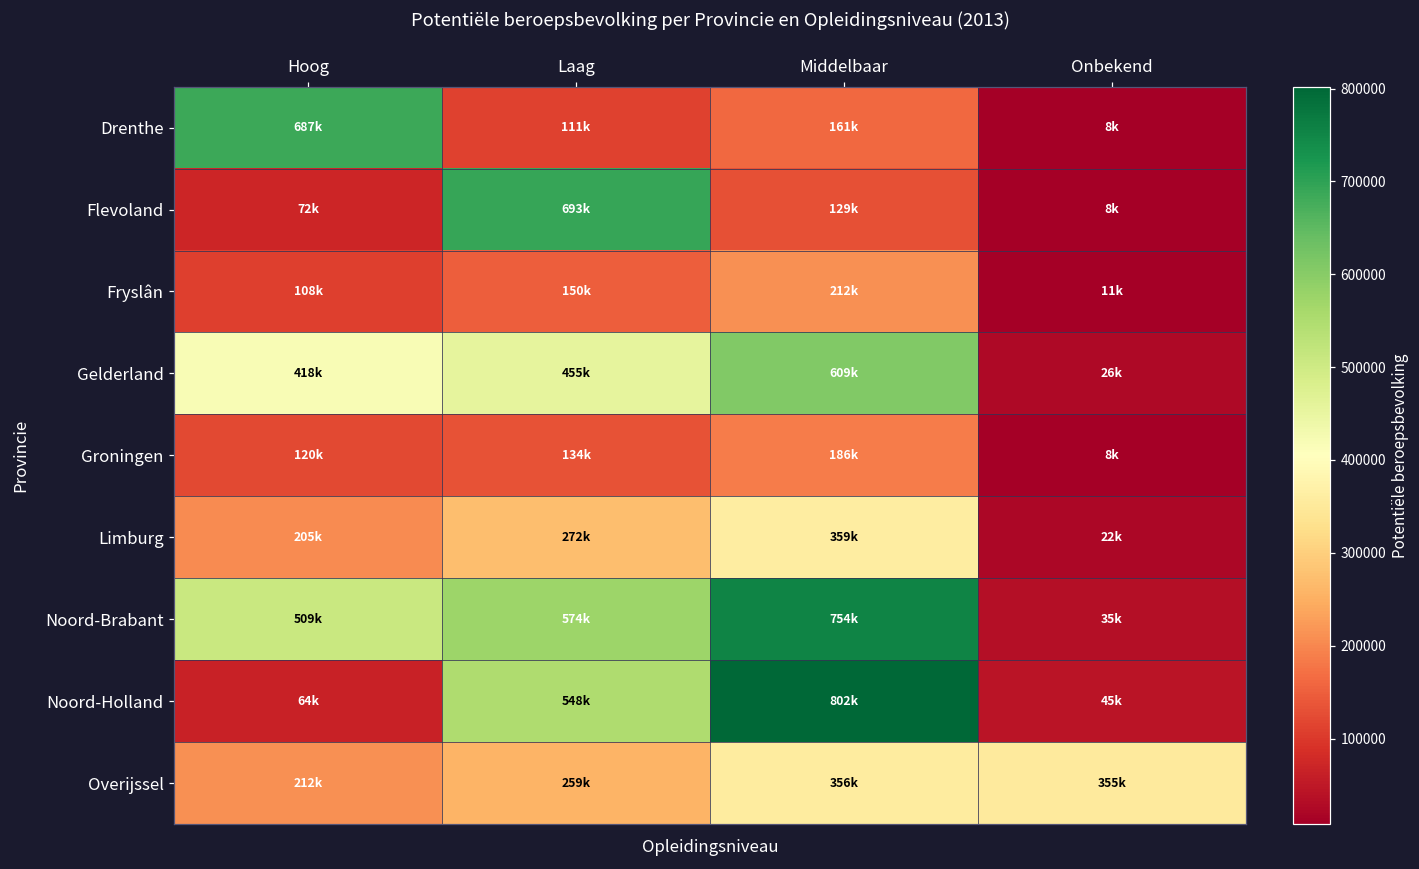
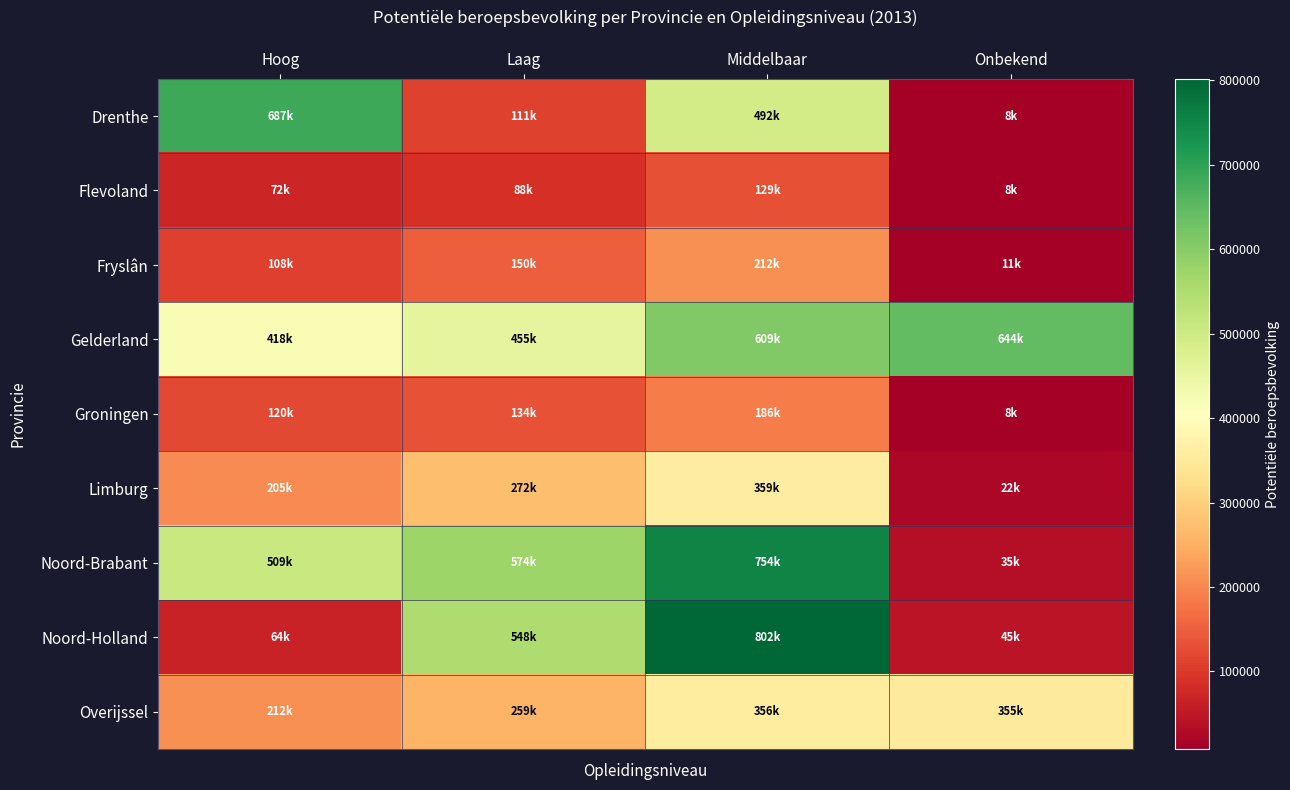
  {
    "Drenthe": {
      "Hoog": "687k",
      "Laag": "111k",
-     "Middelbaar": "161k",
+     "Middelbaar": "492k",
      "Onbekend": "8k"
    },
    "Flevoland": {
      "Hoog": "72k",
-     "Laag": "693k",
+     "Laag": "88k",
      "Middelbaar": "129k",
      "Onbekend": "8k"
    },
    "Fryslân": {
      "Hoog": "108k",
      "Laag": "150k",
      "Middelbaar": "212k",
      "Onbekend": "11k"
    },
    "Gelderland": {
      "Hoog": "418k",
      "Laag": "455k",
      "Middelbaar": "609k",
-     "Onbekend": "26k"
+     "Onbekend": "644k"
    },
    "Groningen": {
      "Hoog": "120k",
      "Laag": "134k",
      "Middelbaar": "186k",
      "Onbekend": "8k"
    },
    "Limburg": {
      "Hoog": "205k",
      "Laag": "272k",
      "Middelbaar": "359k",
      "Onbekend": "22k"
    },
    "Noord-Brabant": {
      "Hoog": "509k",
      "Laag": "574k",
      "Middelbaar": "754k",
      "Onbekend": "35k"
    },
    "Noord-Holland": {
      "Hoog": "64k",
      "Laag": "548k",
      "Middelbaar": "802k",
      "Onbekend": "45k"
    },
    "Overijssel": {
      "Hoog": "212k",
      "Laag": "259k",
      "Middelbaar": "356k",
      "Onbekend": "355k"
    }
  }
